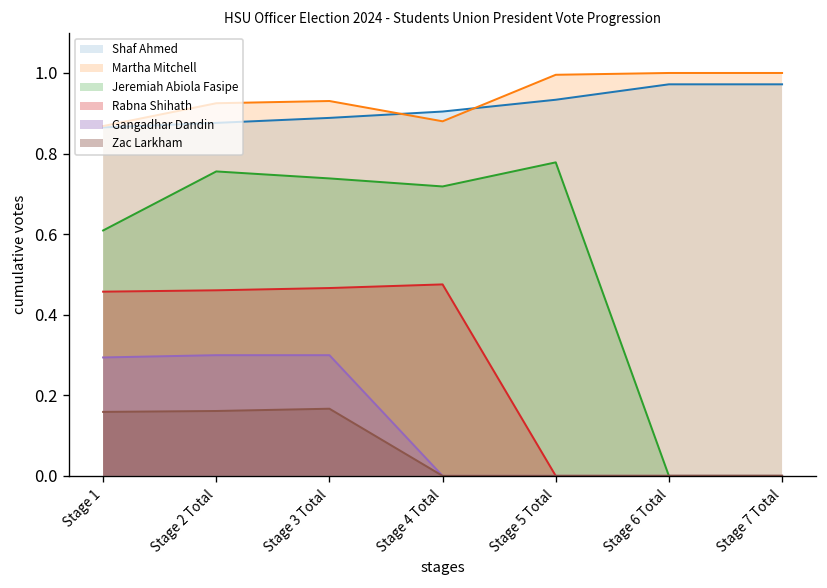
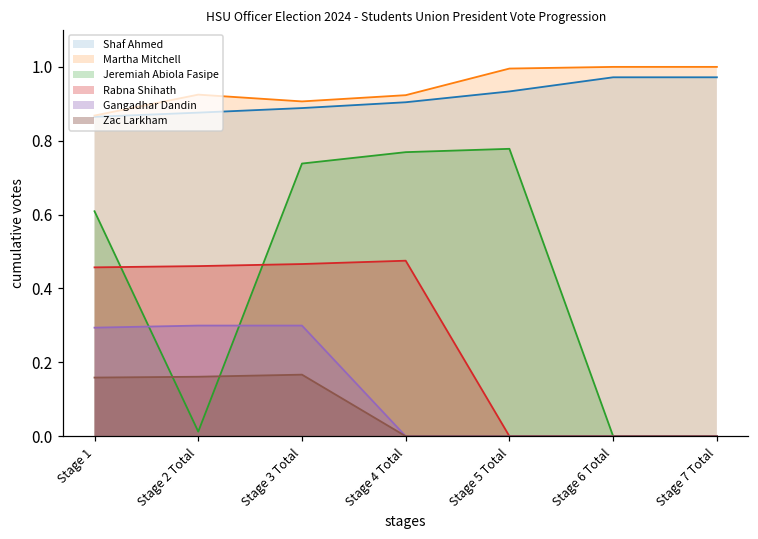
  {
    "Martha Mitchell": {
-     "Stage 3 Total": 0.93,
-     "Stage 4 Total": 0.88,
+     "Stage 3 Total": 0.91,
+     "Stage 4 Total": 0.92,
      "Stage 5 Total": 1.00,
      "Stage 6 Total": 1.00,
      "Stage 7 Total": 1.00
    },
    "Jeremiah Abiola Fasipe": {
      "Stage 1": 0.61,
-     "Stage 2 Total": 0.76,
+     "Stage 2 Total": 0.01,
      "Stage 3 Total": 0.74,
-     "Stage 4 Total": 0.72,
+     "Stage 4 Total": 0.77,
      "Stage 5 Total": 0.78
    }
  }
